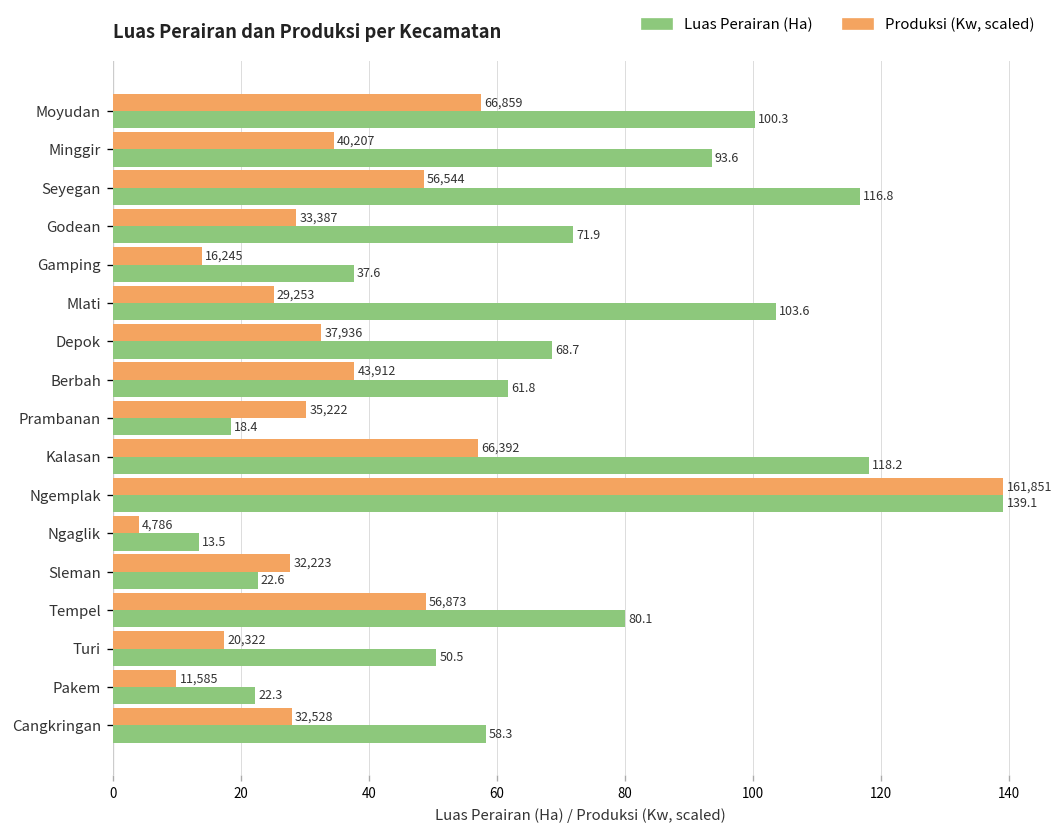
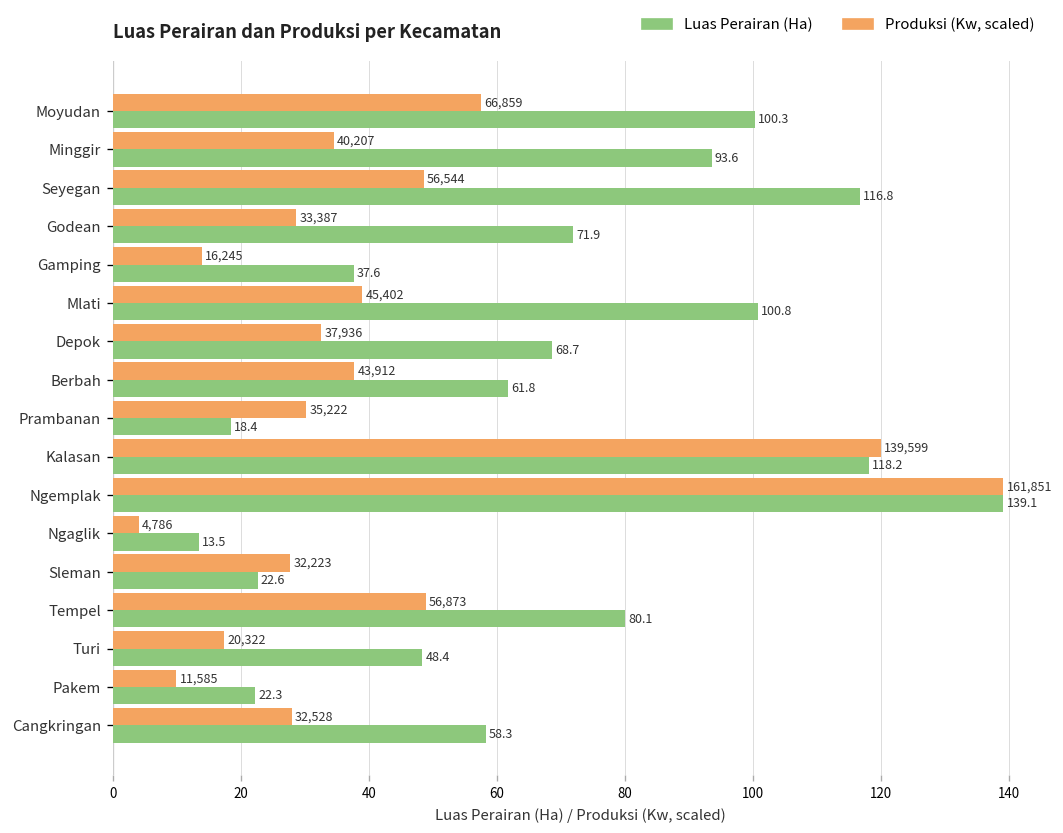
  {
    "Luas Perairan (Ha)": {
      "Moyudan": "100.3",
      "Minggir": "93.6",
      "Seyegan": "116.8",
      "Godean": "71.9",
      "Gamping": "37.6",
-     "Mlati": "103.6",
+     "Mlati": "100.8",
      "Depok": "68.7",
      "Berbah": "61.8",
      "Prambanan": "18.4",
      "Kalasan": "118.2",
      "Ngemplak": "139.1",
      "Ngaglik": "13.5",
      "Sleman": "22.6",
      "Tempel": "80.1",
-     "Turi": "50.5",
+     "Turi": "48.4",
      "Pakem": "22.3",
      "Cangkringan": "58.3"
    },
    "Produksi (Kw, scaled)": {
-     "Mlati": "29,253",
-     "Kalasan": "66,392"
+     "Mlati": "45,402",
+     "Kalasan": "139,599"
    }
  }
